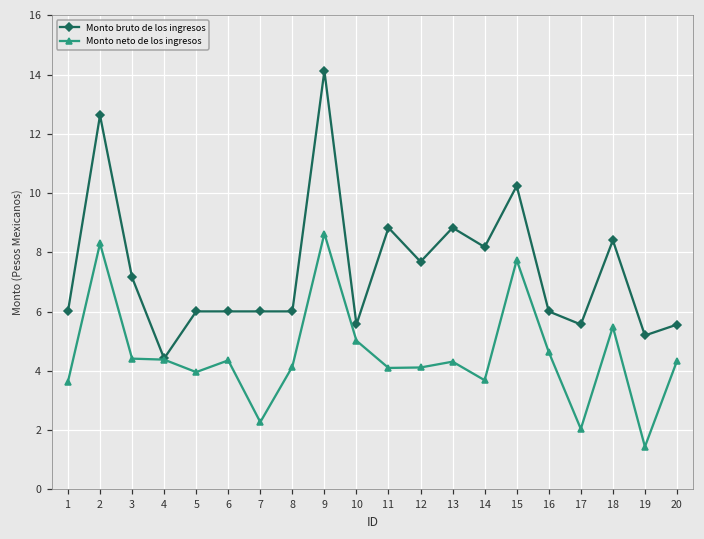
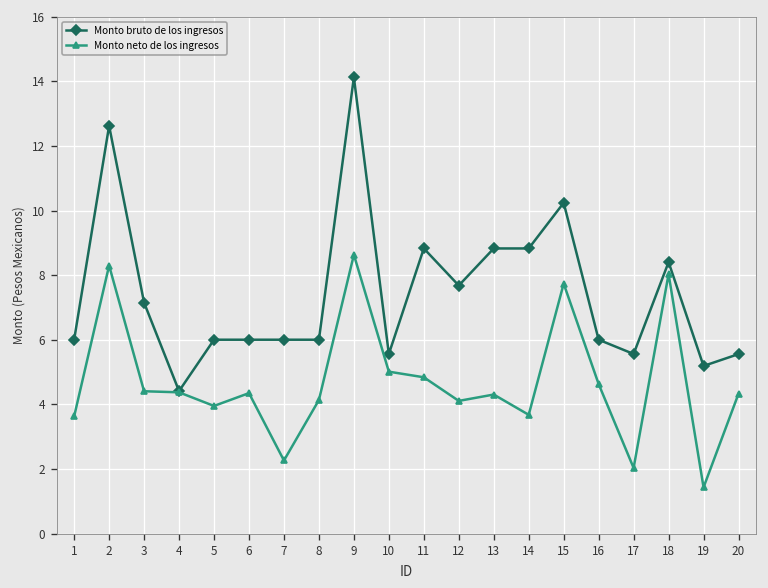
  {
    "Monto bruto de los ingresos": {
      "1": 6.0,
      "2": 12.6,
      "3": 7.2,
      "5": 6.0,
      "6": 6.0,
      "7": 6.0,
      "8": 6.0,
      "9": 14.1,
      "10": 5.6,
      "11": 8.8,
      "12": 7.7,
      "13": 8.8,
-     "14": 8.2,
+     "14": 8.8,
      "15": 10.2,
      "16": 6.0,
      "17": 5.6,
      "18": 8.4,
      "19": 5.2,
      "20": 5.6
    },
    "Monto neto de los ingresos": {
      "1": 3.6,
      "2": 8.3,
      "3": 4.4,
      "5": 4.0,
      "6": 4.4,
      "7": 2.3,
      "8": 4.1,
      "9": 8.6,
      "10": 5.0,
-     "11": 4.1,
+     "11": 4.8,
      "12": 4.1,
      "13": 4.3,
      "14": 3.7,
      "15": 7.7,
      "16": 4.6,
      "17": 2.0,
-     "18": 5.5,
+     "18": 8.0,
      "19": 1.4,
      "20": 4.3
    }
  }
